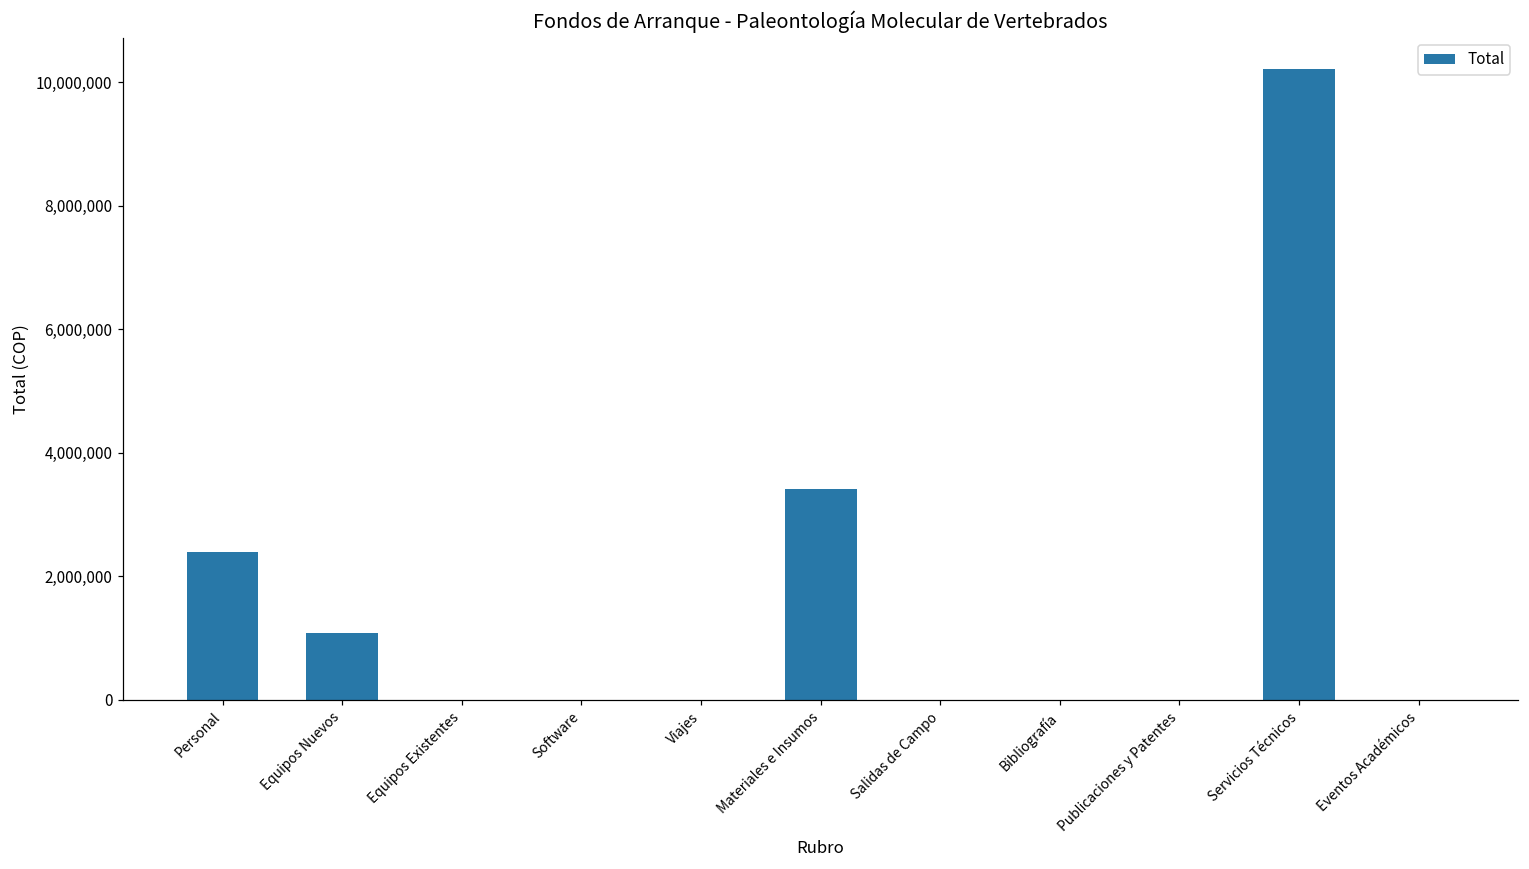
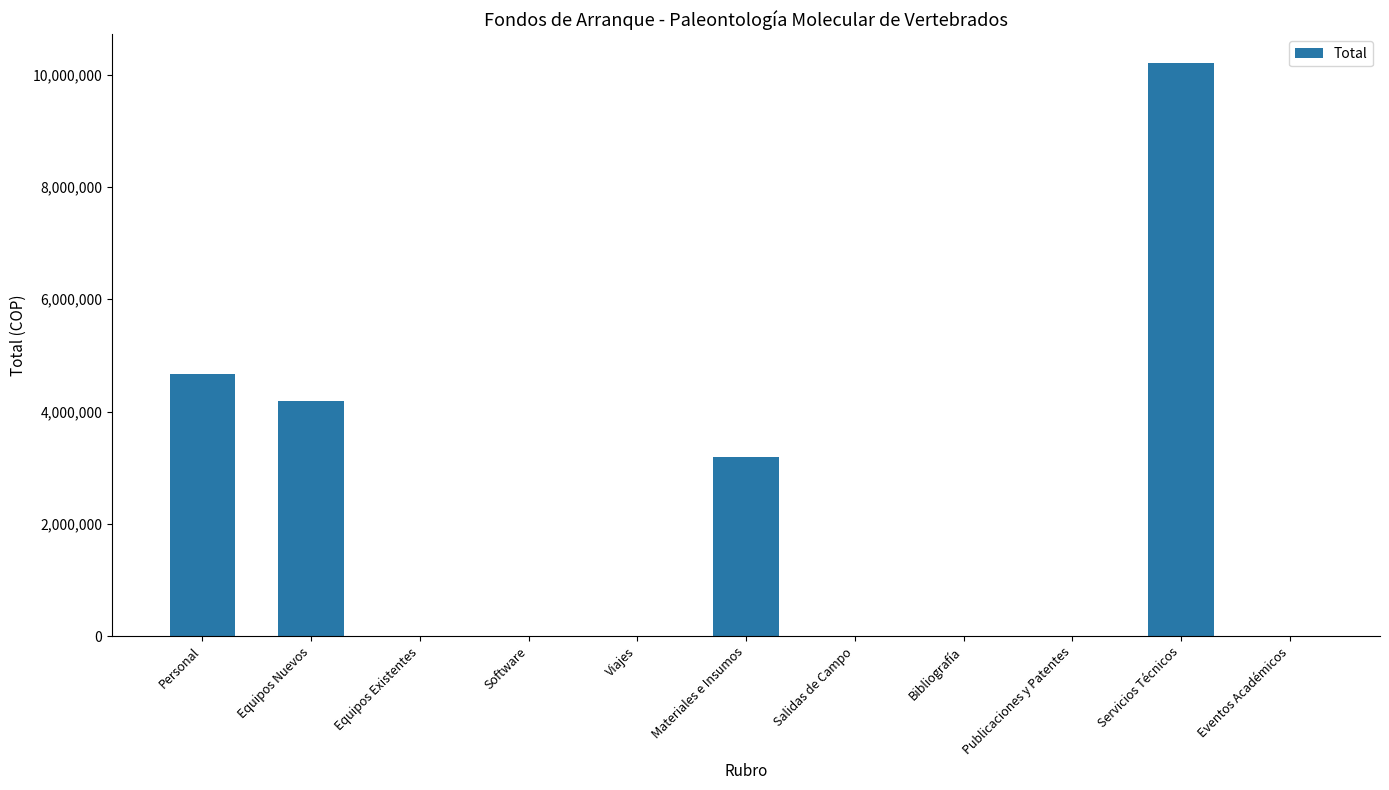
  {
-   "Personal": "2,400,000",
-   "Equipos Nuevos": "1,100,000",
+   "Personal": "4,700,000",
+   "Equipos Nuevos": "4,200,000",
    "Equipos Existentes": "0",
    "Software": "0",
    "Viajes": "0",
-   "Materiales e Insumos": "3,400,000",
+   "Materiales e Insumos": "3,200,000",
    "Salidas de Campo": "0",
    "Bibliografía": "0",
    "Publicaciones y Patentes": "0",
    "Servicios Técnicos": "10,200,000",
    "Eventos Académicos": "0"
  }
